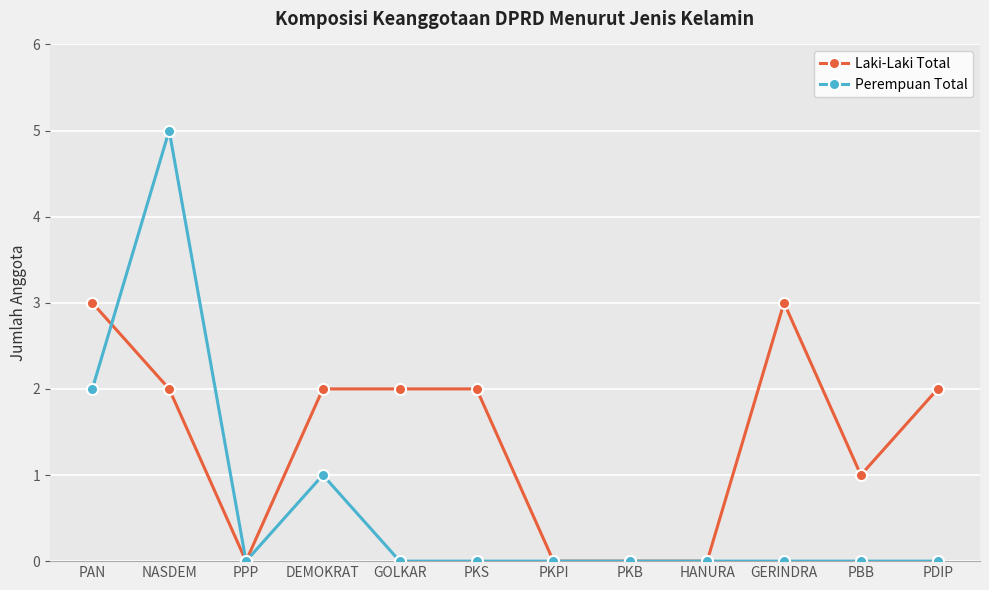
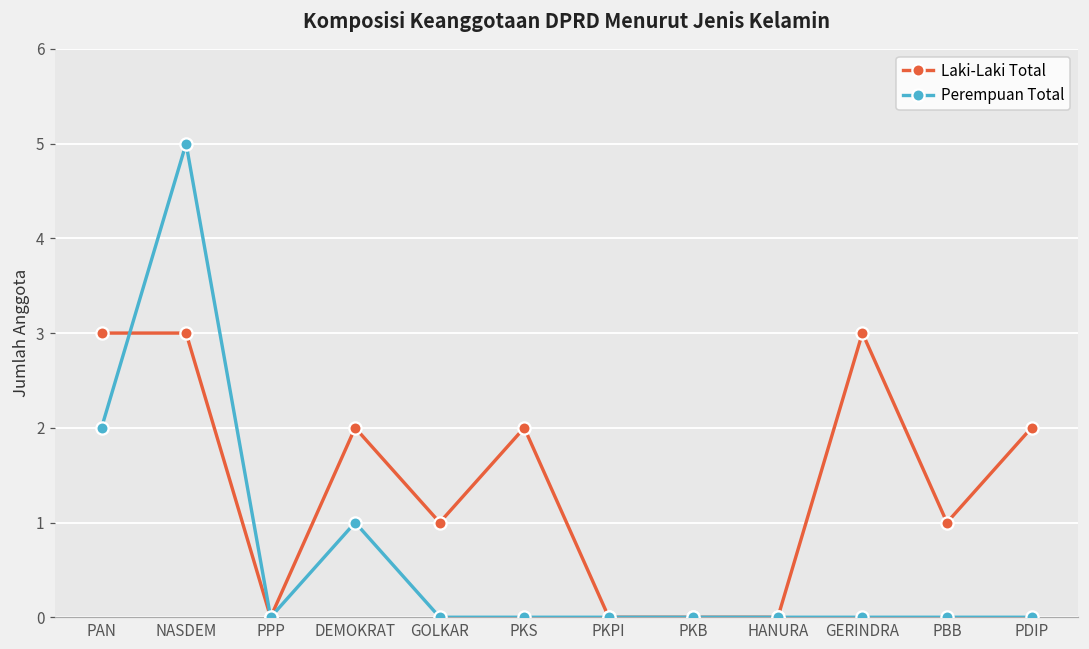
  {
    "Laki-Laki Total": {
      "PAN": 3,
-     "NASDEM": 2,
+     "NASDEM": 3,
      "DEMOKRAT": 2,
-     "GOLKAR": 2,
+     "GOLKAR": 1,
      "PKS": 2,
      "GERINDRA": 3,
      "PBB": 1,
      "PDIP": 2
    },
    "Perempuan Total": {
      "PAN": 2,
      "NASDEM": 5,
      "DEMOKRAT": 1,
      "GOLKAR": 0,
      "PKS": 0,
      "GERINDRA": 0,
      "PBB": 0,
      "PDIP": 0
    }
  }
